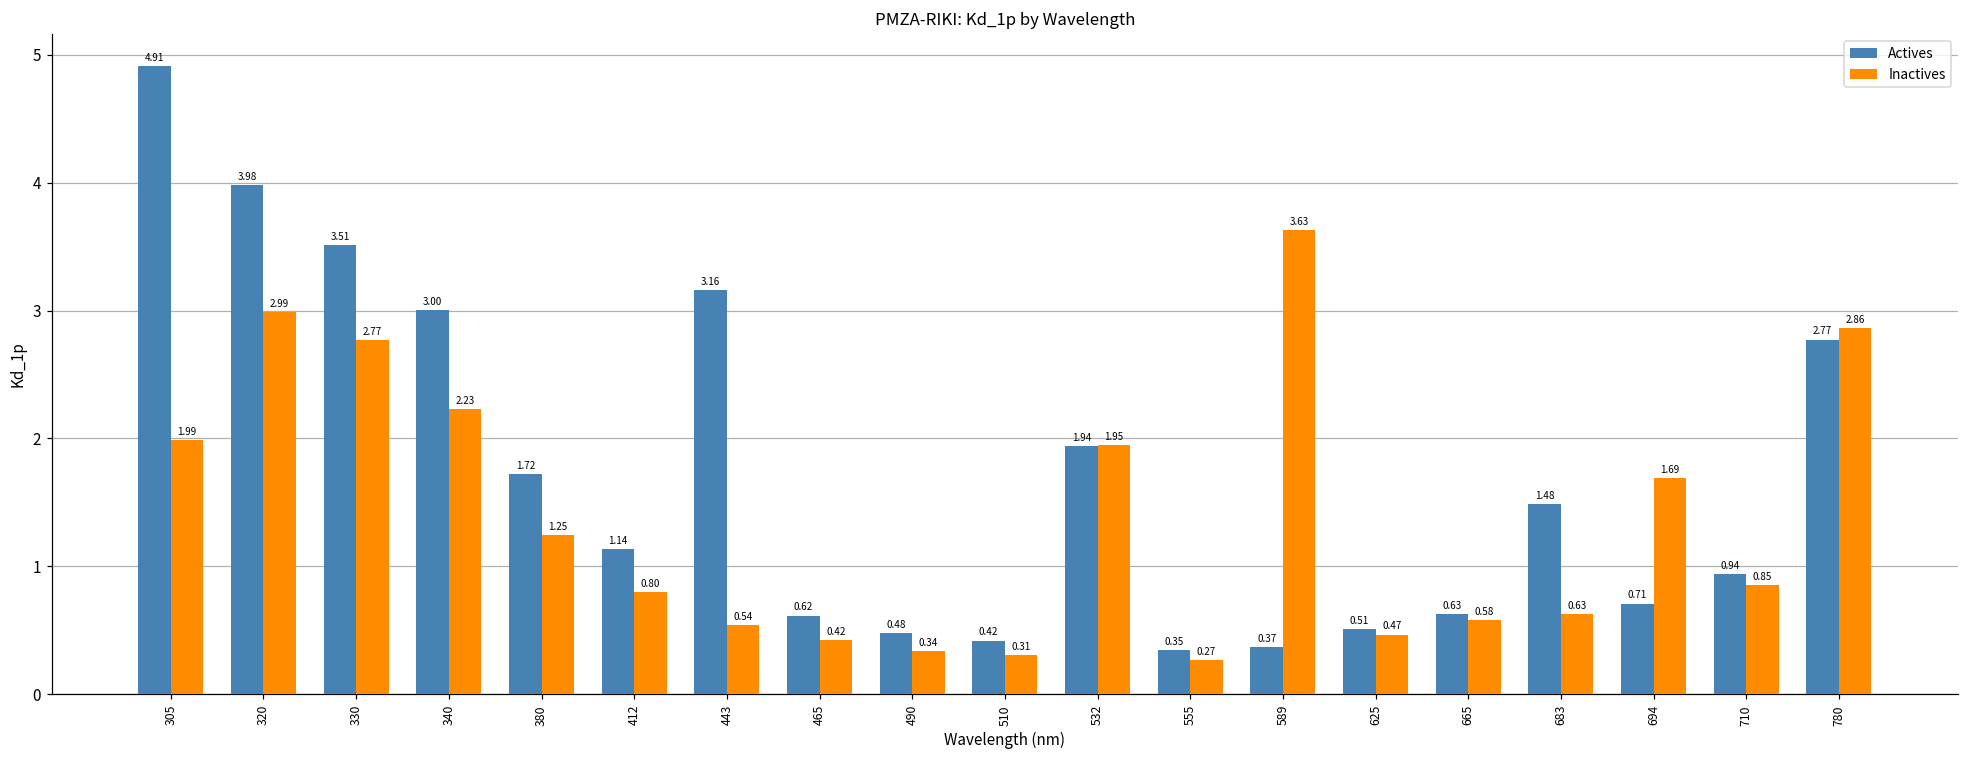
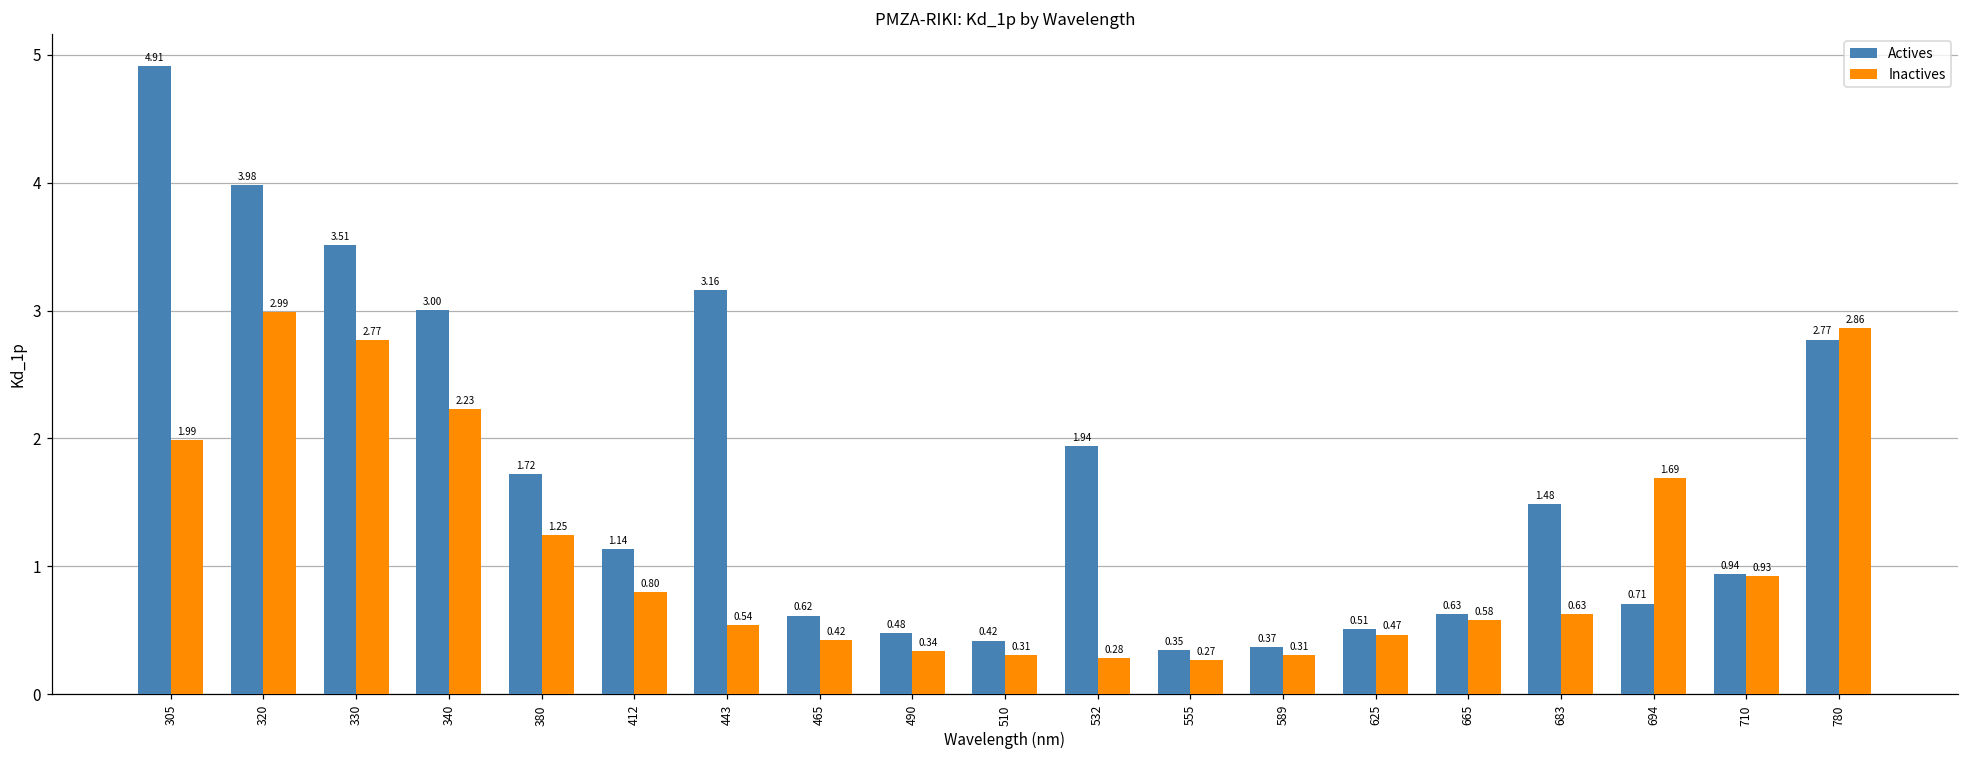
  {
    "Actives": {
      "305": 4.91,
      "320": 3.98,
      "330": 3.51,
      "340": 3.00,
      "380": 1.72,
      "412": 1.14,
      "443": 3.16,
      "465": 0.62,
      "490": 0.48,
      "510": 0.42,
      "532": 1.94,
      "555": 0.35,
      "589": 0.37,
      "625": 0.51,
      "665": 0.63,
      "683": 1.48,
      "694": 0.71,
      "710": 0.94,
      "780": 2.77
    },
    "Inactives": {
      "305": 1.99,
      "320": 2.99,
      "330": 2.77,
      "340": 2.23,
      "380": 1.25,
      "412": 0.80,
      "443": 0.54,
      "465": 0.42,
      "490": 0.34,
      "510": 0.31,
-     "532": 1.95,
+     "532": 0.28,
      "555": 0.27,
-     "589": 3.63,
+     "589": 0.31,
      "625": 0.47,
      "665": 0.58,
      "683": 0.63,
      "694": 1.69,
-     "710": 0.85,
+     "710": 0.93,
      "780": 2.86
    }
  }
